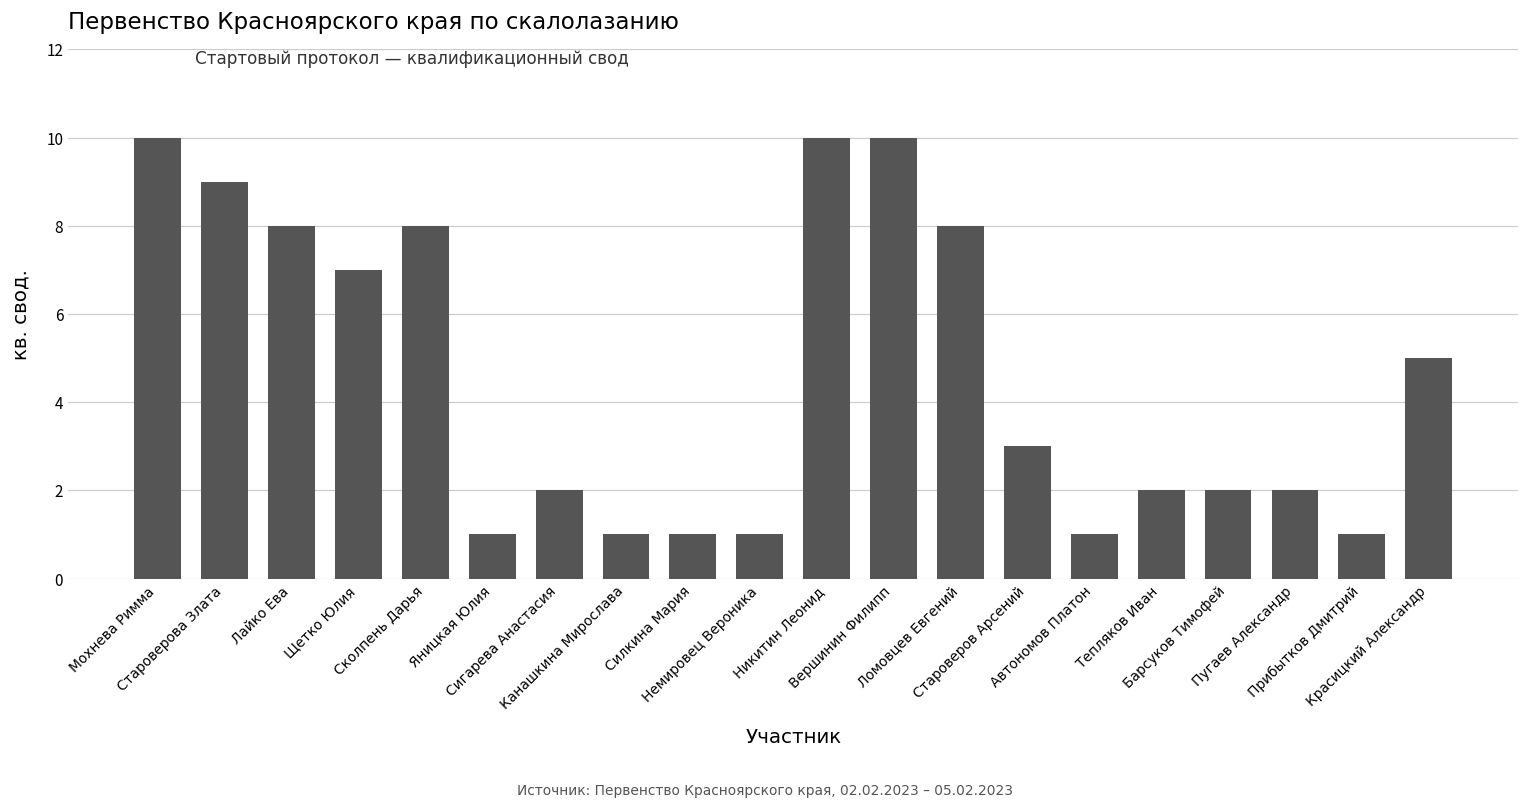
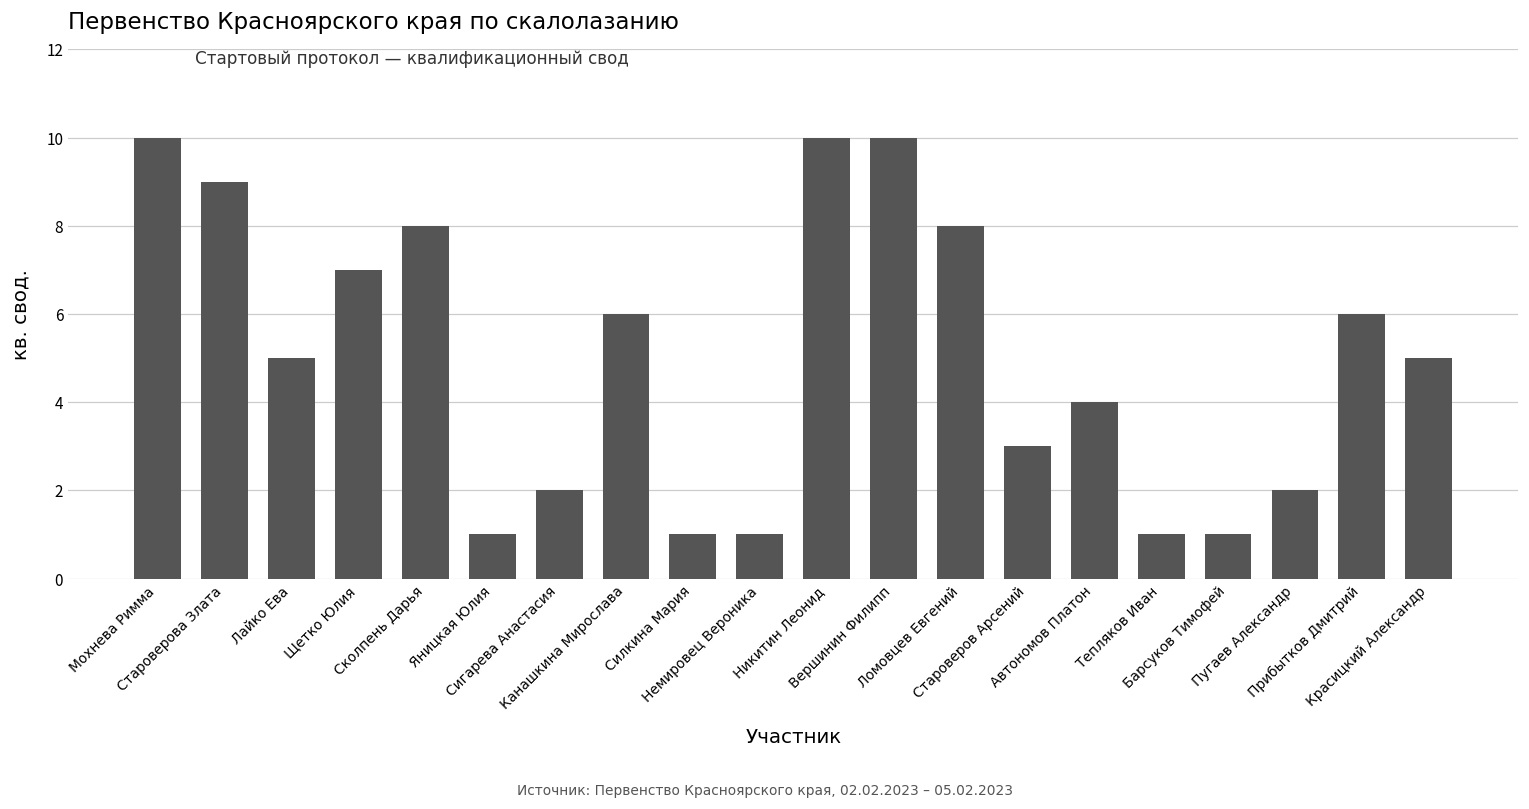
  {
    "Мохнева Римма": 10,
    "Староверова Злата": 9,
-   "Лайко Ева": 8,
+   "Лайко Ева": 5,
    "Щетко Юлия": 7,
    "Сколпень Дарья": 8,
    "Яницкая Юлия": 1,
    "Сигарева Анастасия": 2,
-   "Канашкина Мирослава": 1,
+   "Канашкина Мирослава": 6,
    "Силкина Мария": 1,
    "Немировец Вероника": 1,
    "Никитин Леонид": 10,
    "Вершинин Филипп": 10,
    "Ломовцев Евгений": 8,
    "Староверов Арсений": 3,
-   "Автономов Платон": 1,
-   "Тепляков Иван": 2,
-   "Барсуков Тимофей": 2,
+   "Автономов Платон": 4,
+   "Тепляков Иван": 1,
+   "Барсуков Тимофей": 1,
    "Пугаев Александр": 2,
-   "Прибытков Дмитрий": 1,
+   "Прибытков Дмитрий": 6,
    "Красицкий Александр": 5
  }
